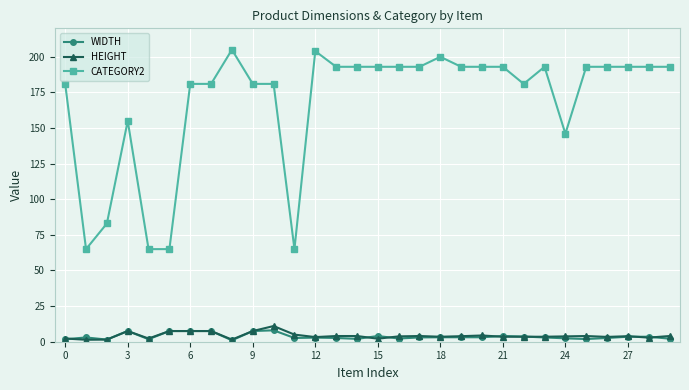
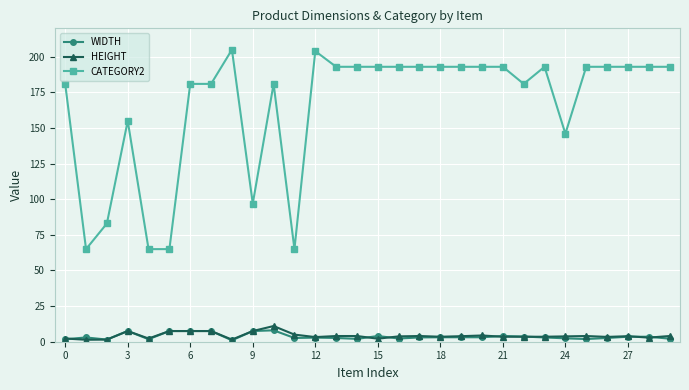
  {
    "WIDTH": {
      "15": 4
    },
    "HEIGHT": {
      "15": 2
    },
    "CATEGORY2": {
      "0": 181,
      "3": 155,
      "6": 181,
-     "9": 181,
+     "9": 97,
      "12": 204,
      "15": 193,
-     "18": 200,
+     "18": 193,
      "21": 193,
      "24": 146,
      "27": 193
    }
  }
